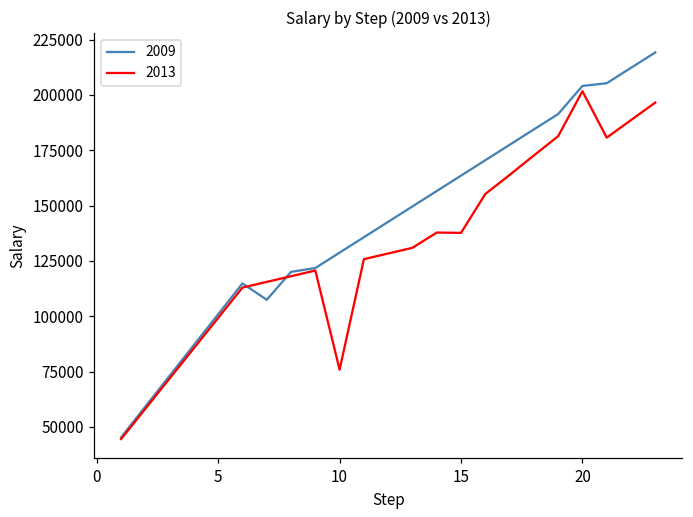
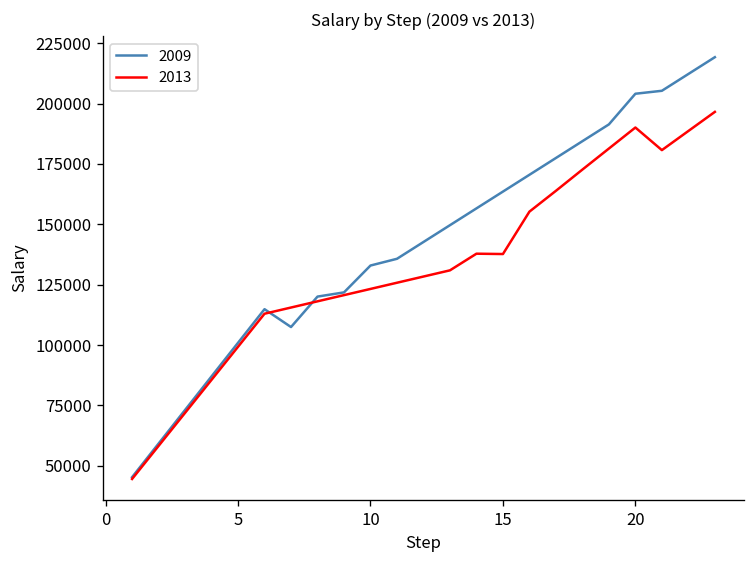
  {
    "2009": {
      "5": 101000,
-     "10": 129000,
+     "10": 133000,
      "15": 164000,
      "20": 204000
    },
    "2013": {
      "5": 99000,
-     "10": 76000,
+     "10": 123000,
      "15": 138000,
-     "20": 202000
+     "20": 190000
    }
  }
